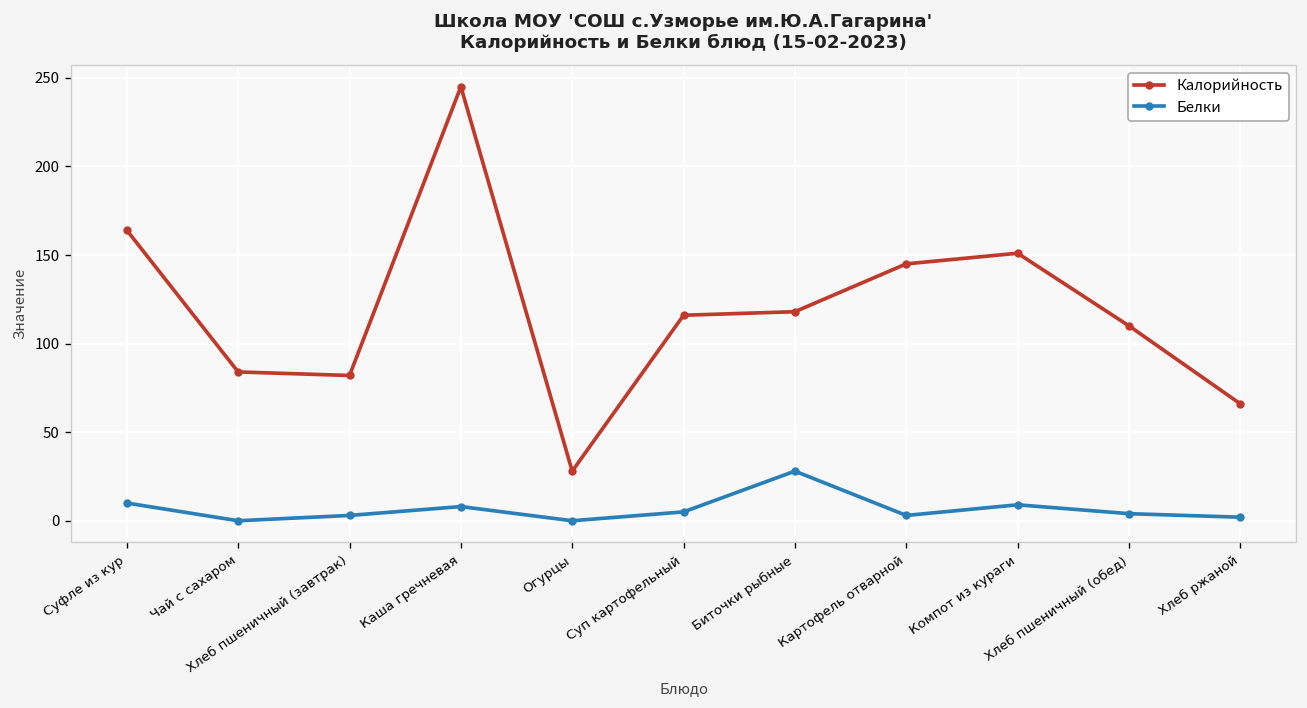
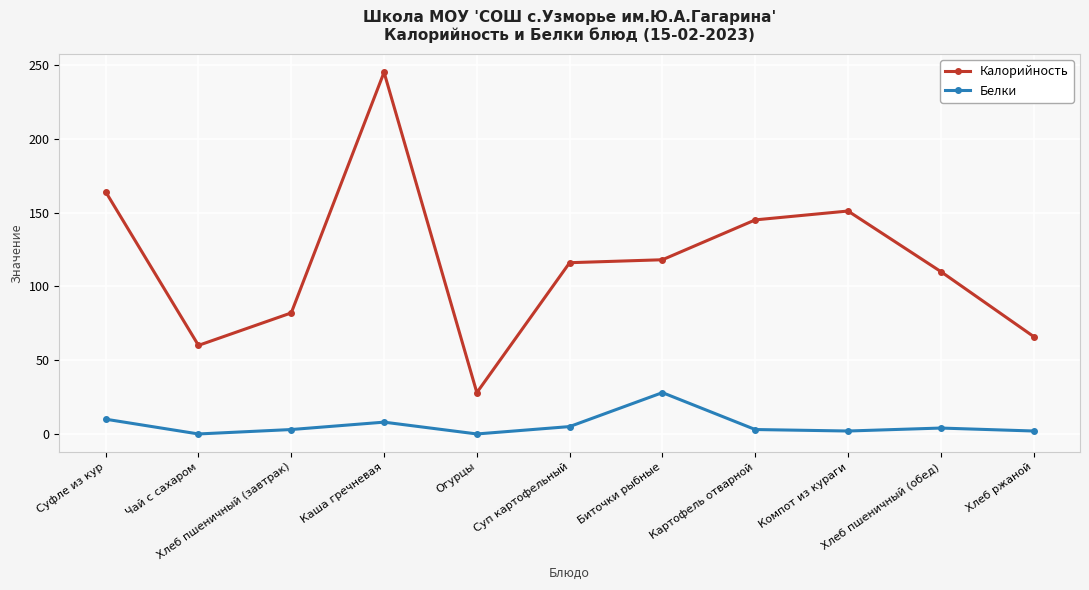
  {
    "Калорийность": {
      "Суфле из кур": 164,
-     "Чай с сахаром": 84,
+     "Чай с сахаром": 60,
      "Хлеб пшеничный (завтрак)": 82,
      "Каша гречневая": 245,
      "Огурцы": 28,
      "Суп картофельный": 116,
      "Биточки рыбные": 118,
      "Картофель отварной": 145,
      "Компот из кураги": 151,
      "Хлеб пшеничный (обед)": 110,
      "Хлеб ржаной": 66
    },
    "Белки": {
      "Суфле из кур": 10,
      "Чай с сахаром": 0,
      "Хлеб пшеничный (завтрак)": 3,
      "Каша гречневая": 8,
      "Огурцы": 0,
      "Суп картофельный": 5,
      "Биточки рыбные": 28,
      "Картофель отварной": 3,
-     "Компот из кураги": 9,
+     "Компот из кураги": 2,
      "Хлеб пшеничный (обед)": 4,
      "Хлеб ржаной": 2
    }
  }
